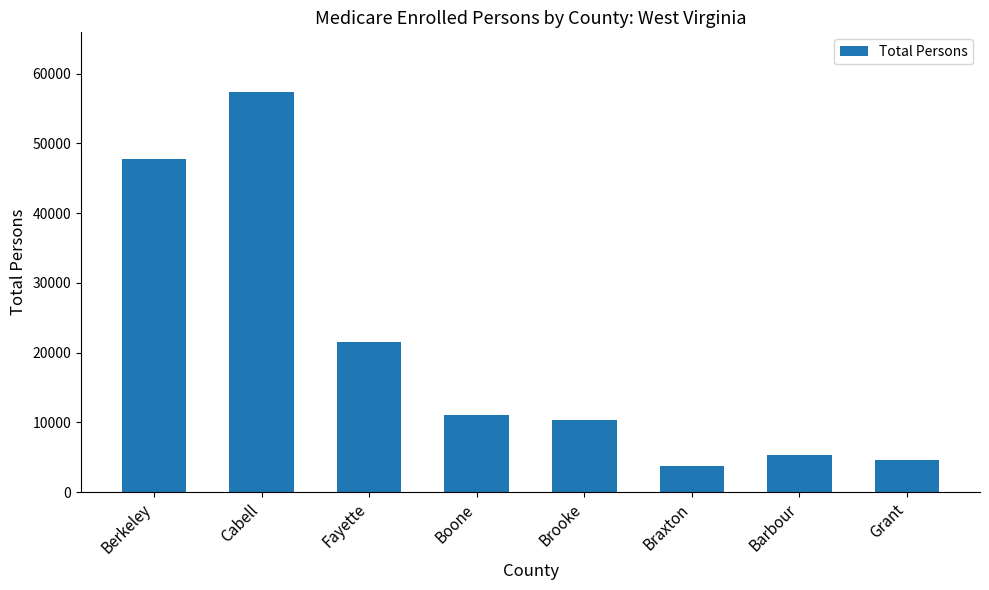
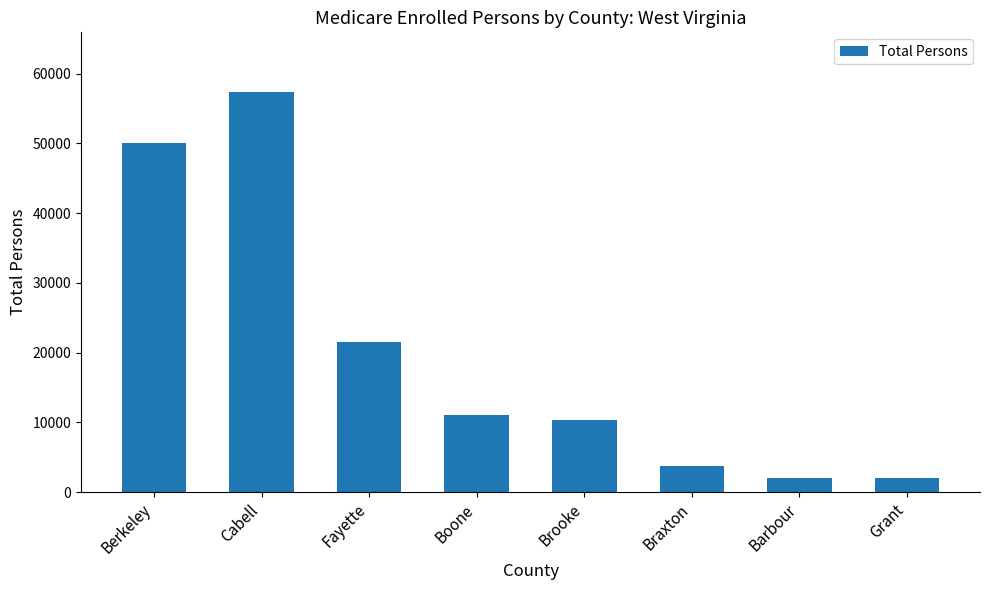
  {
-   "Berkeley": 48000,
+   "Berkeley": 50000,
    "Cabell": 57000,
    "Fayette": 22000,
    "Boone": 11000,
    "Brooke": 10000,
    "Braxton": 4000,
-   "Barbour": 5000,
-   "Grant": 5000
+   "Barbour": 2000,
+   "Grant": 2000
  }
